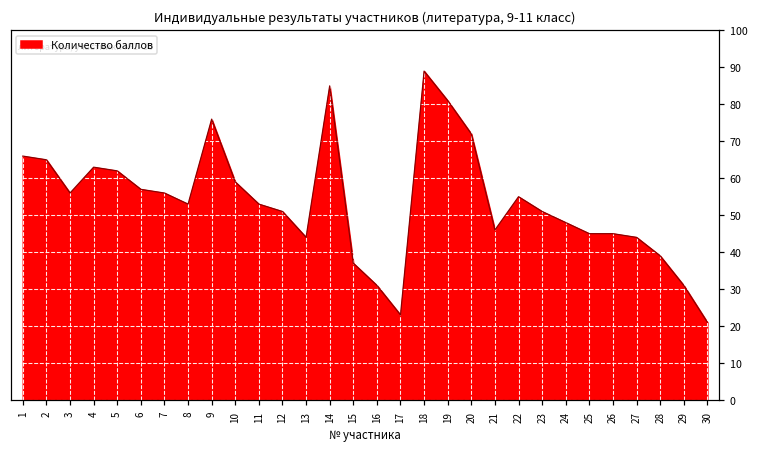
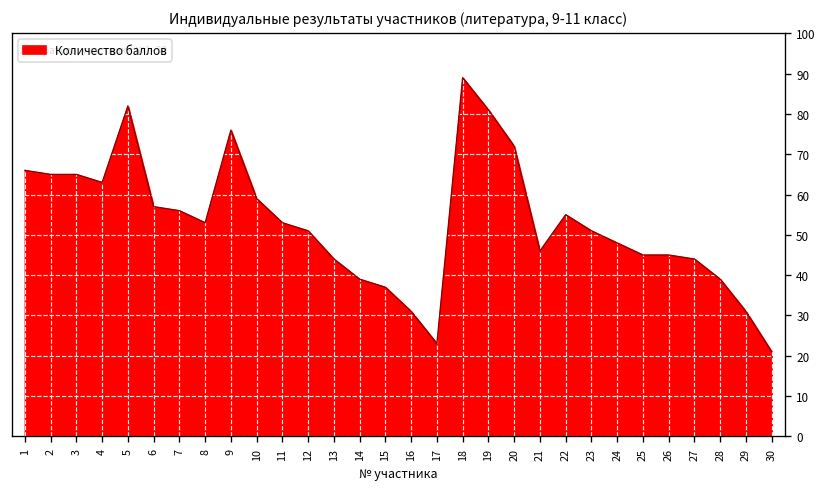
  {
    "1": 66,
    "2": 65,
-   "3": 56,
+   "3": 65,
    "4": 63,
-   "5": 62,
+   "5": 82,
    "6": 57,
    "7": 56,
    "8": 53,
    "9": 76,
    "10": 59,
    "11": 53,
    "12": 51,
    "13": 44,
-   "14": 85,
+   "14": 39,
    "15": 37,
    "16": 31,
    "17": 23,
    "18": 89,
    "19": 81,
    "20": 72,
    "21": 46,
    "22": 55,
    "23": 51,
    "24": 48,
    "25": 45,
    "26": 45,
    "27": 44,
    "28": 39,
    "29": 31,
    "30": 21
  }
